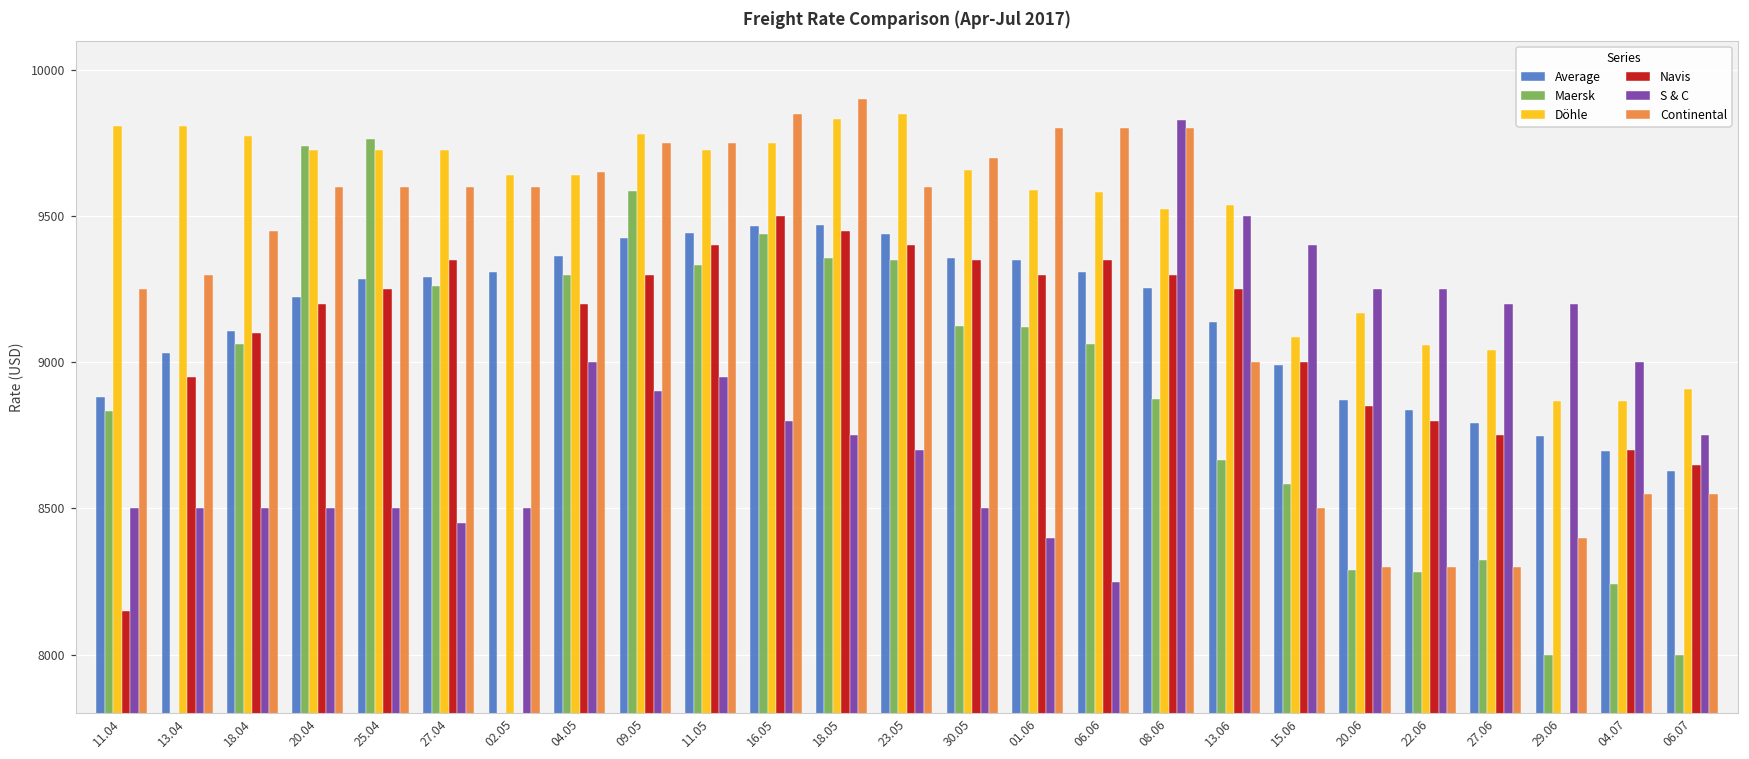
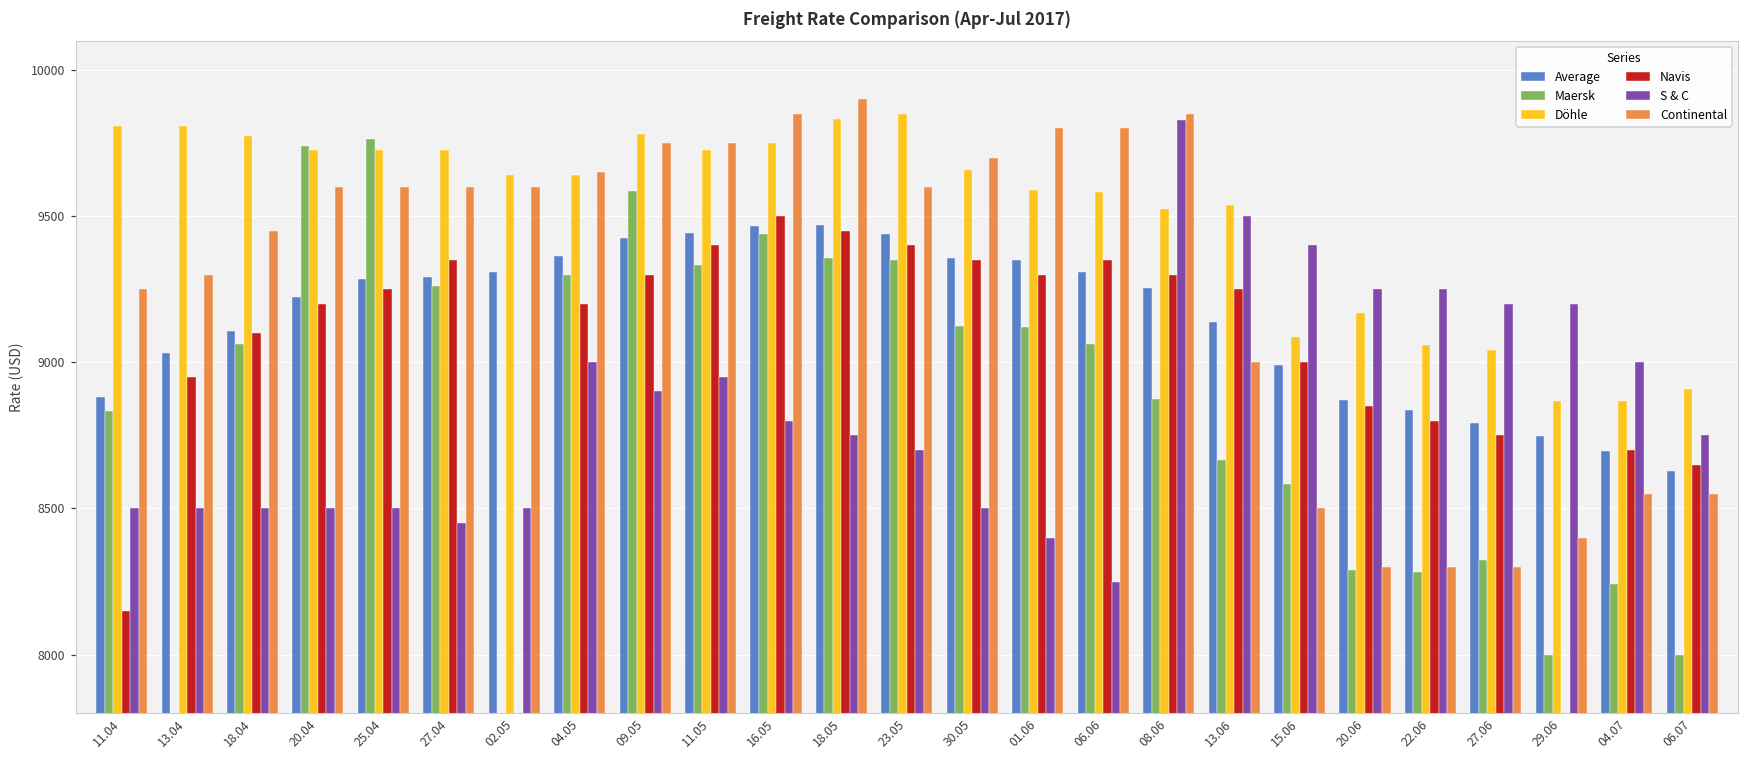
  {
    "Average": {
      "11.04": 8880,
      "13.04": 9030,
      "18.04": 9110,
      "20.04": 9220,
      "25.04": 9280,
      "27.04": 9290,
      "02.05": 9310,
      "04.05": 9370,
      "09.05": 9430,
      "11.05": 9440,
      "16.05": 9470,
      "18.05": 9470,
      "23.05": 9440,
      "30.05": 9360,
      "01.06": 9350,
      "06.06": 9310,
      "08.06": 9260,
      "13.06": 9140,
      "15.06": 8990,
      "20.06": 8870,
      "22.06": 8840,
      "27.06": 8790,
      "29.06": 8750,
      "04.07": 8700,
      "06.07": 8630
    },
    "Döhle": {
      "11.04": 9810,
      "13.04": 9810,
      "18.04": 9780,
      "20.04": 9730,
      "25.04": 9730,
      "27.04": 9730,
      "02.05": 9640,
      "04.05": 9640,
      "09.05": 9780,
      "11.05": 9730,
      "16.05": 9750,
      "18.05": 9830,
      "23.05": 9850,
      "30.05": 9660,
      "01.06": 9590,
      "06.06": 9580,
      "08.06": 9530,
      "13.06": 9540,
      "15.06": 9090,
      "20.06": 9170,
      "22.06": 9060,
      "27.06": 9040,
      "29.06": 8870,
      "04.07": 8870,
      "06.07": 8910
    },
    "S & C": {
      "11.04": 8500,
      "13.04": 8500,
      "18.04": 8500,
      "20.04": 8500,
      "25.04": 8500,
      "27.04": 8450,
      "02.05": 8500,
      "04.05": 9000,
      "09.05": 8900,
      "11.05": 8950,
      "16.05": 8800,
      "18.05": 8750,
      "23.05": 8700,
      "30.05": 8500,
      "01.06": 8400,
      "06.06": 8250,
      "08.06": 9830,
      "13.06": 9500,
      "15.06": 9400,
      "20.06": 9250,
      "22.06": 9250,
      "27.06": 9200,
      "29.06": 9200,
      "04.07": 9000,
      "06.07": 8750
    },
    "Continental": {
      "11.04": 9250,
      "13.04": 9300,
      "18.04": 9450,
      "20.04": 9600,
      "25.04": 9600,
      "27.04": 9600,
      "02.05": 9600,
      "04.05": 9650,
      "09.05": 9750,
      "11.05": 9750,
      "16.05": 9850,
      "18.05": 9900,
      "23.05": 9600,
      "30.05": 9700,
      "01.06": 9800,
      "06.06": 9800,
-     "08.06": 9800,
+     "08.06": 9850,
      "13.06": 9000,
      "15.06": 8500,
      "20.06": 8300,
      "22.06": 8300,
      "27.06": 8300,
      "29.06": 8400,
      "04.07": 8550,
      "06.07": 8550
    }
  }
